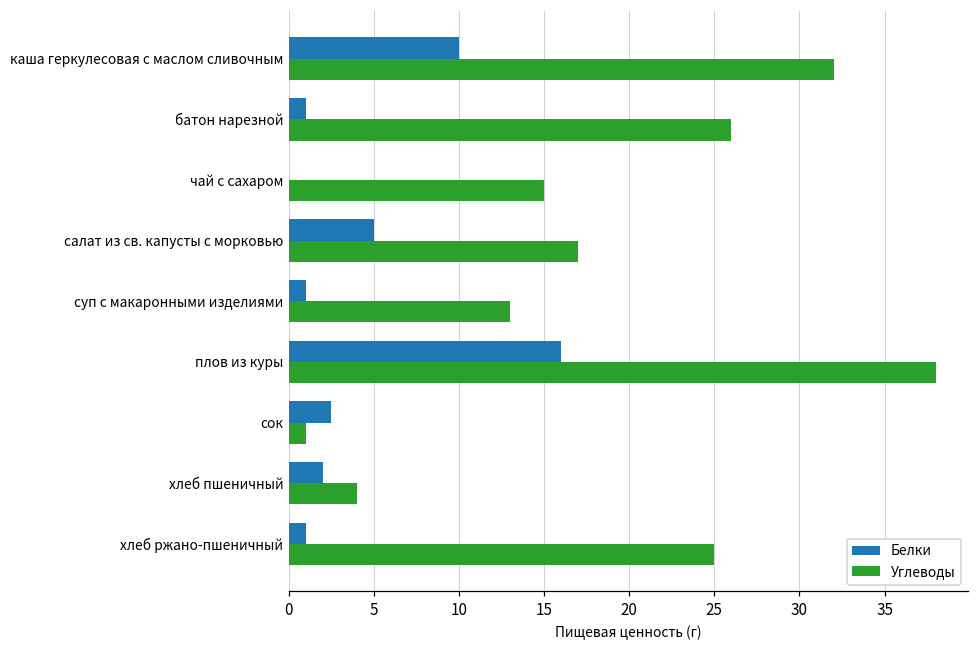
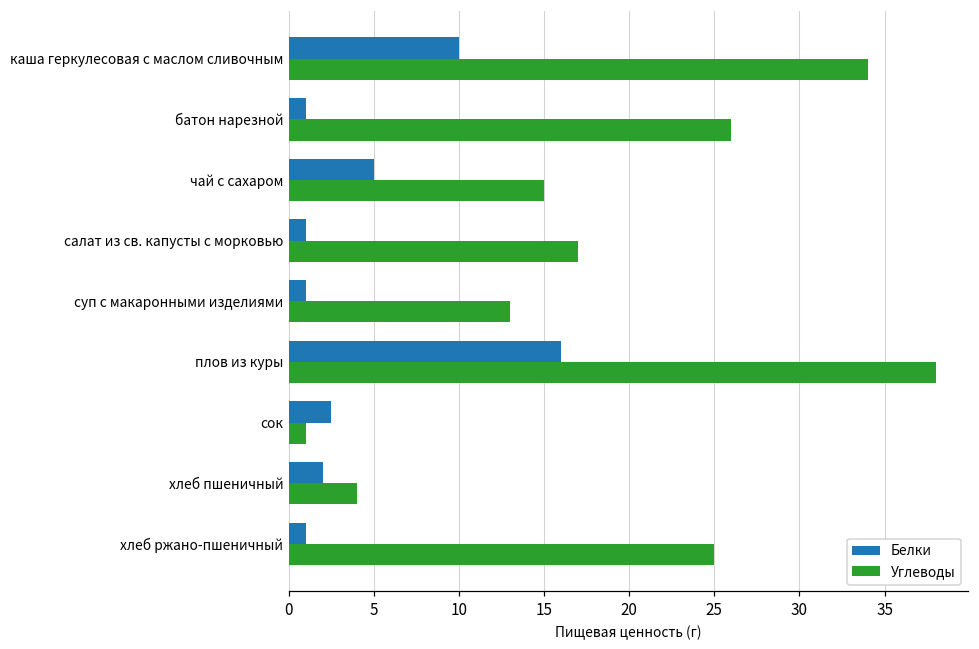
  {
    "Белки": {
      "каша геркулесовая с маслом сливочным": 10,
      "батон нарезной": 1,
-     "чай с сахаром": 0,
-     "салат из св. капусты с морковью": 5,
+     "чай с сахаром": 5,
+     "салат из св. капусты с морковью": 1,
      "суп с макаронными изделиями": 1,
      "плов из куры": 16,
      "сок": 2.5,
      "хлеб пшеничный": 2,
      "хлеб ржано-пшеничный": 1
    },
    "Углеводы": {
-     "каша геркулесовая с маслом сливочным": 32,
+     "каша геркулесовая с маслом сливочным": 34,
      "батон нарезной": 26,
      "чай с сахаром": 15,
      "салат из св. капусты с морковью": 17,
      "суп с макаронными изделиями": 13,
      "плов из куры": 38,
      "сок": 1,
      "хлеб пшеничный": 4,
      "хлеб ржано-пшеничный": 25
    }
  }
